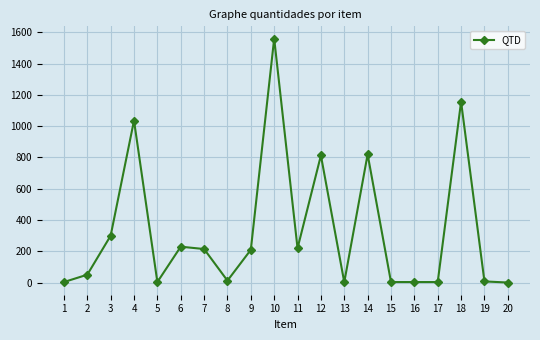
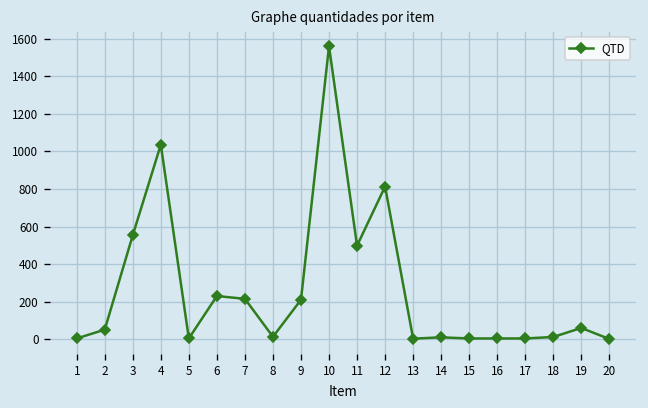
  {
    "1": 0,
    "2": 50,
-   "3": 300,
+   "3": 550,
    "4": 1040,
    "5": 0,
    "6": 230,
    "7": 220,
    "8": 10,
    "9": 210,
    "10": 1560,
-   "11": 220,
+   "11": 500,
    "12": 810,
    "13": 0,
-   "14": 820,
+   "14": 10,
    "15": 0,
    "16": 0,
    "17": 0,
-   "18": 1160,
-   "19": 10,
+   "18": 10,
+   "19": 60,
    "20": 0
  }
